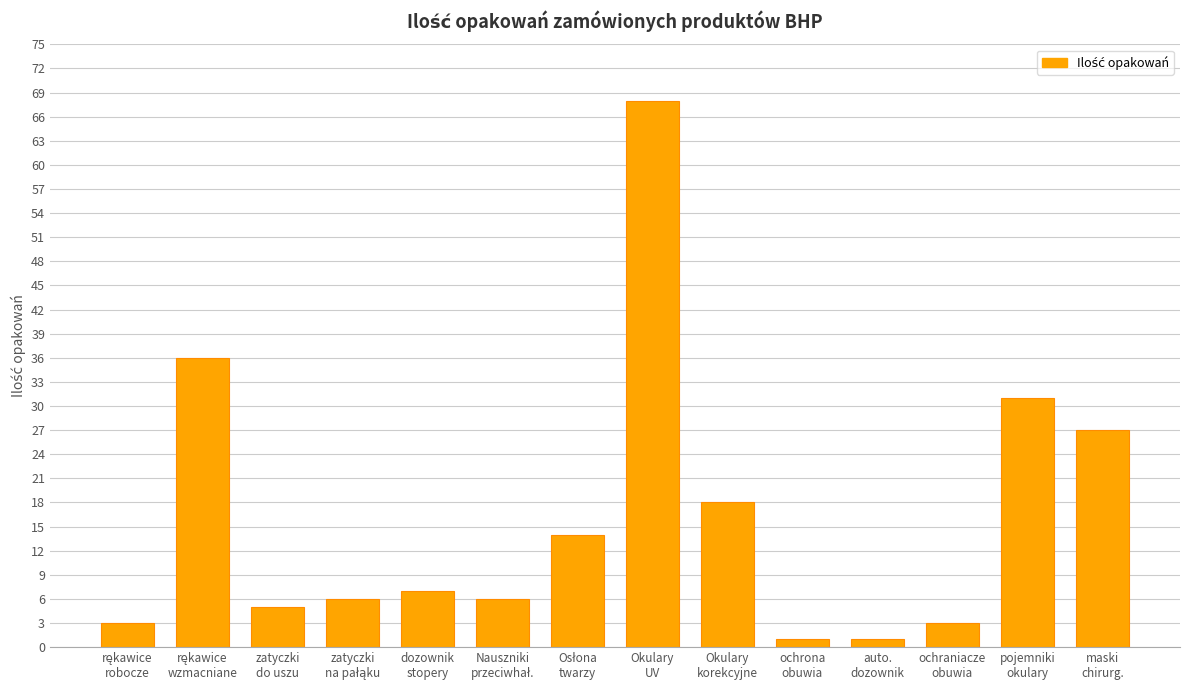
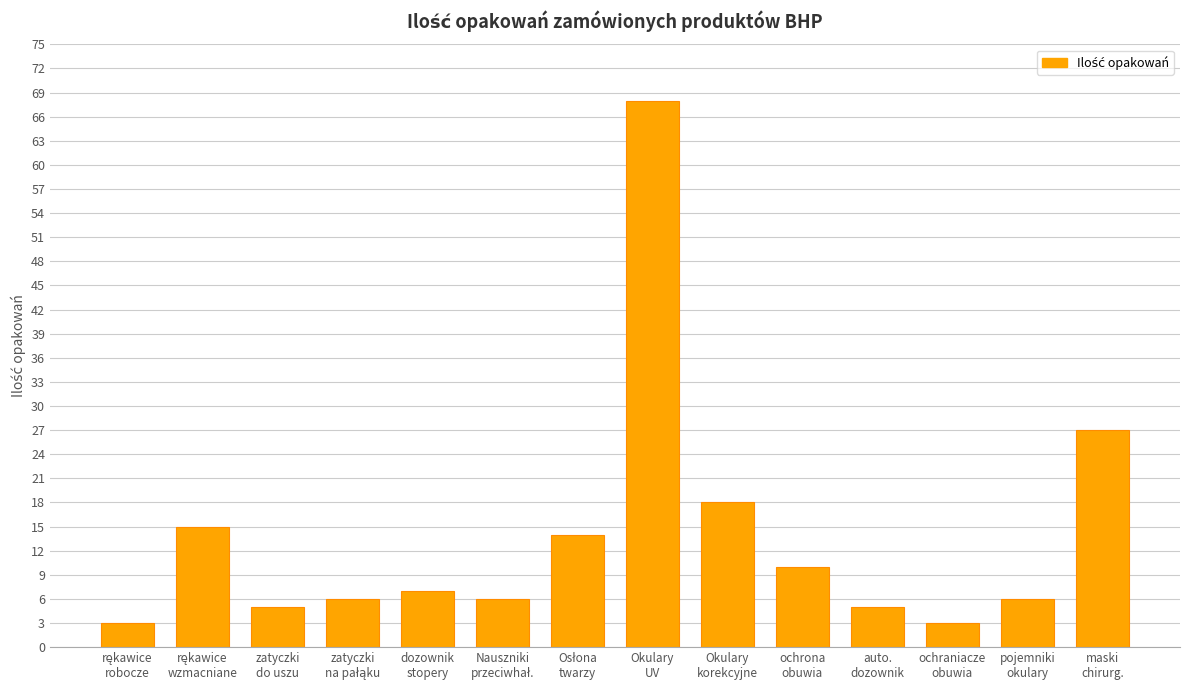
  {
    "rękawice robocze": 3,
-   "rękawice wzmacniane": 36,
+   "rękawice wzmacniane": 15,
    "zatyczki do uszu": 5,
    "zatyczki na pałąku": 6,
    "dozownik stopery": 7,
    "Nauszniki przeciwhał.": 6,
    "Osłona twarzy": 14,
    "Okulary UV": 68,
    "Okulary korekcyjne": 18,
-   "ochrona obuwia": 1,
-   "auto. dozownik": 1,
+   "ochrona obuwia": 10,
+   "auto. dozownik": 5,
    "ochraniacze obuwia": 3,
-   "pojemniki okulary": 31,
+   "pojemniki okulary": 6,
    "maski chirurg.": 27
  }
